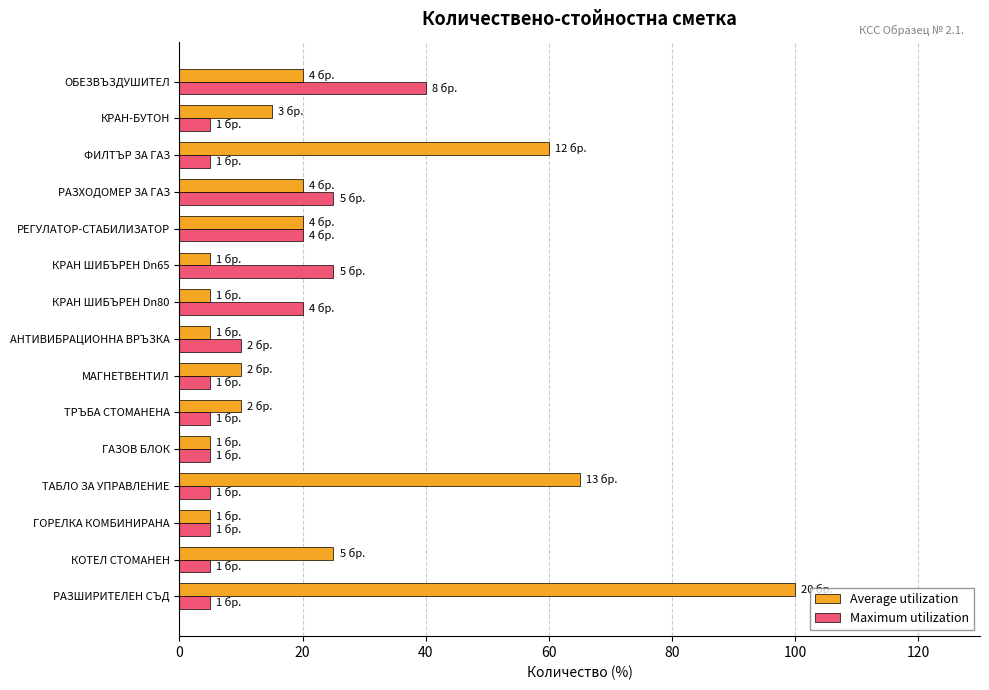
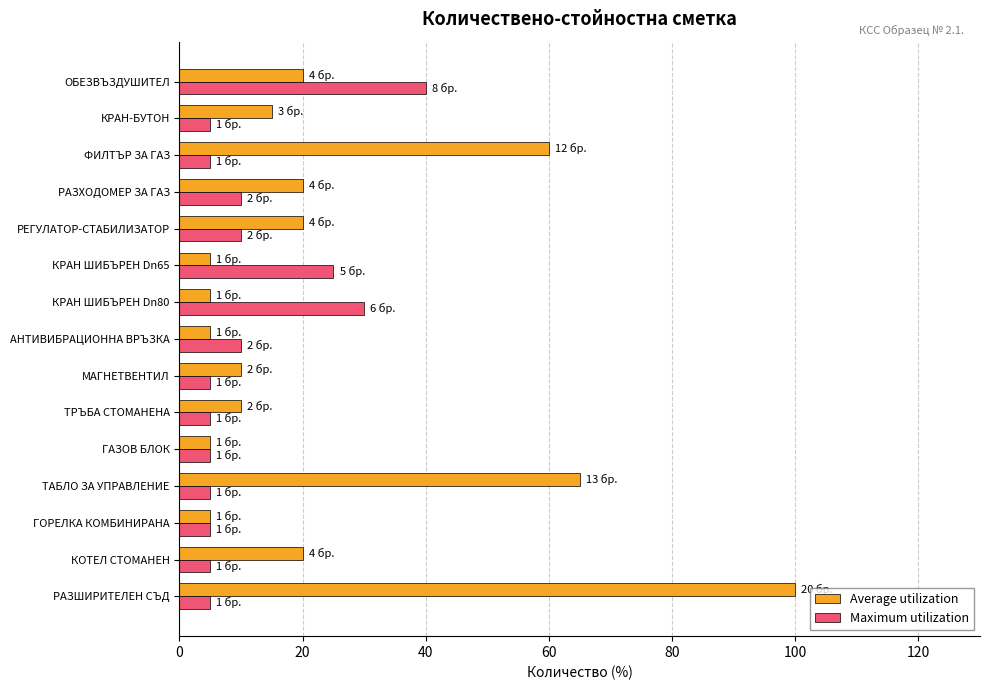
  {
    "Average utilization": {
-     "КОТЕЛ СТОМАНЕН": 5
+     "КОТЕЛ СТОМАНЕН": 4
    },
    "Maximum utilization": {
-     "РАЗХОДОМЕР ЗА ГАЗ": 5,
-     "РЕГУЛАТОР-СТАБИЛИЗАТОР": 4,
-     "КРАН ШИБЪРЕН Dn80": 4
+     "РАЗХОДОМЕР ЗА ГАЗ": 2,
+     "РЕГУЛАТОР-СТАБИЛИЗАТОР": 2,
+     "КРАН ШИБЪРЕН Dn80": 6
    }
  }
